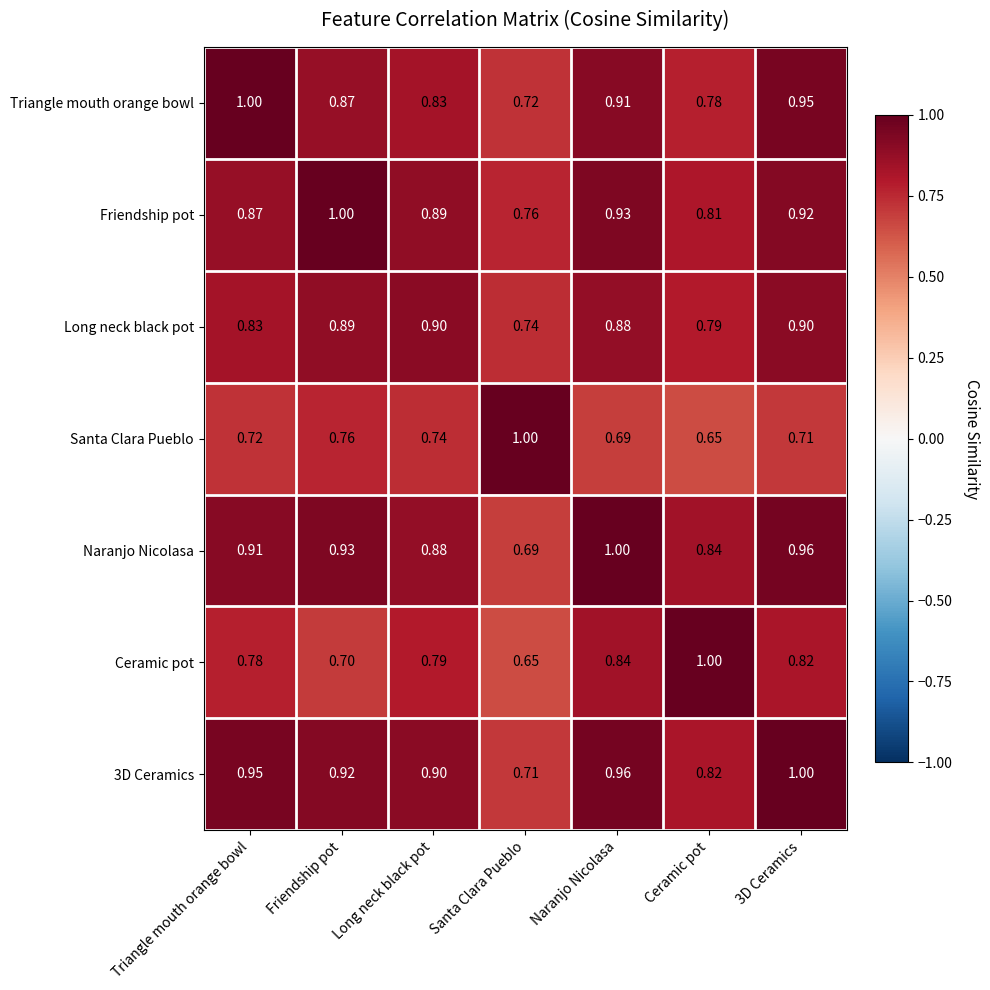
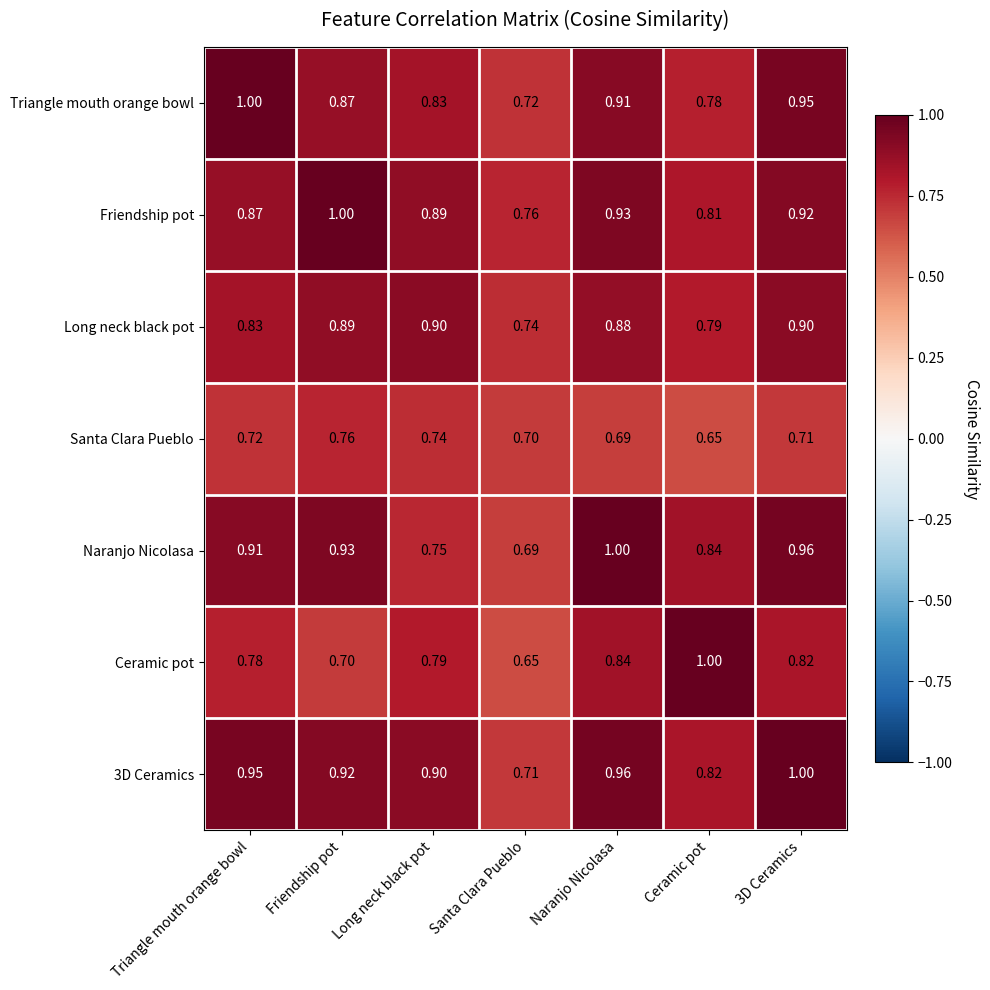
  {
    "Triangle mouth orange bowl": {
      "Triangle mouth orange bowl": 1.00,
      "Friendship pot": 0.87,
      "Long neck black pot": 0.83,
      "Santa Clara Pueblo": 0.72,
      "Naranjo Nicolasa": 0.91,
      "Ceramic pot": 0.78,
      "3D Ceramics": 0.95
    },
    "Friendship pot": {
      "Triangle mouth orange bowl": 0.87,
      "Friendship pot": 1.00,
      "Long neck black pot": 0.89,
      "Santa Clara Pueblo": 0.76,
      "Naranjo Nicolasa": 0.93,
      "Ceramic pot": 0.81,
      "3D Ceramics": 0.92
    },
    "Long neck black pot": {
      "Triangle mouth orange bowl": 0.83,
      "Friendship pot": 0.89,
      "Long neck black pot": 0.90,
      "Santa Clara Pueblo": 0.74,
      "Naranjo Nicolasa": 0.88,
      "Ceramic pot": 0.79,
      "3D Ceramics": 0.90
    },
    "Santa Clara Pueblo": {
      "Triangle mouth orange bowl": 0.72,
      "Friendship pot": 0.76,
      "Long neck black pot": 0.74,
-     "Santa Clara Pueblo": 1.00,
+     "Santa Clara Pueblo": 0.70,
      "Naranjo Nicolasa": 0.69,
      "Ceramic pot": 0.65,
      "3D Ceramics": 0.71
    },
    "Naranjo Nicolasa": {
      "Triangle mouth orange bowl": 0.91,
      "Friendship pot": 0.93,
-     "Long neck black pot": 0.88,
+     "Long neck black pot": 0.75,
      "Santa Clara Pueblo": 0.69,
      "Naranjo Nicolasa": 1.00,
      "Ceramic pot": 0.84,
      "3D Ceramics": 0.96
    },
    "Ceramic pot": {
      "Triangle mouth orange bowl": 0.78,
      "Friendship pot": 0.70,
      "Long neck black pot": 0.79,
      "Santa Clara Pueblo": 0.65,
      "Naranjo Nicolasa": 0.84,
      "Ceramic pot": 1.00,
      "3D Ceramics": 0.82
    },
    "3D Ceramics": {
      "Triangle mouth orange bowl": 0.95,
      "Friendship pot": 0.92,
      "Long neck black pot": 0.90,
      "Santa Clara Pueblo": 0.71,
      "Naranjo Nicolasa": 0.96,
      "Ceramic pot": 0.82,
      "3D Ceramics": 1.00
    }
  }
